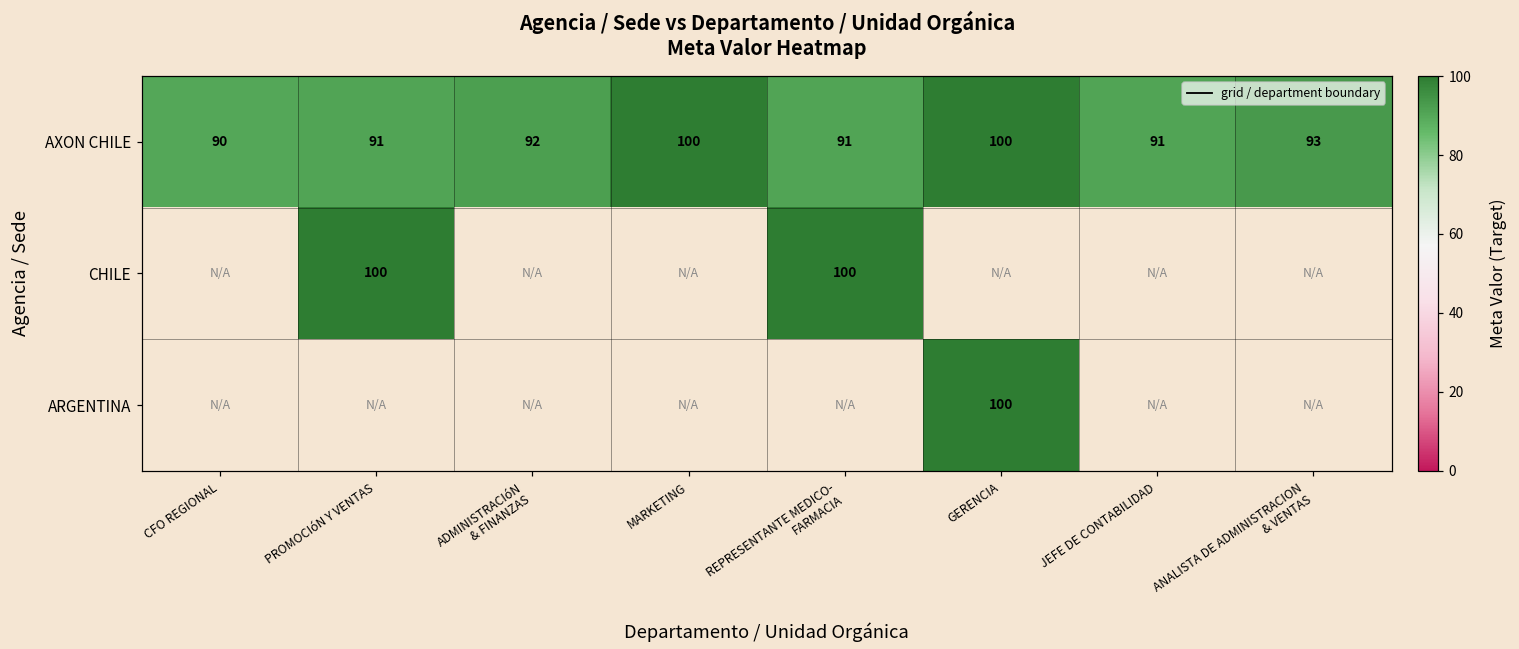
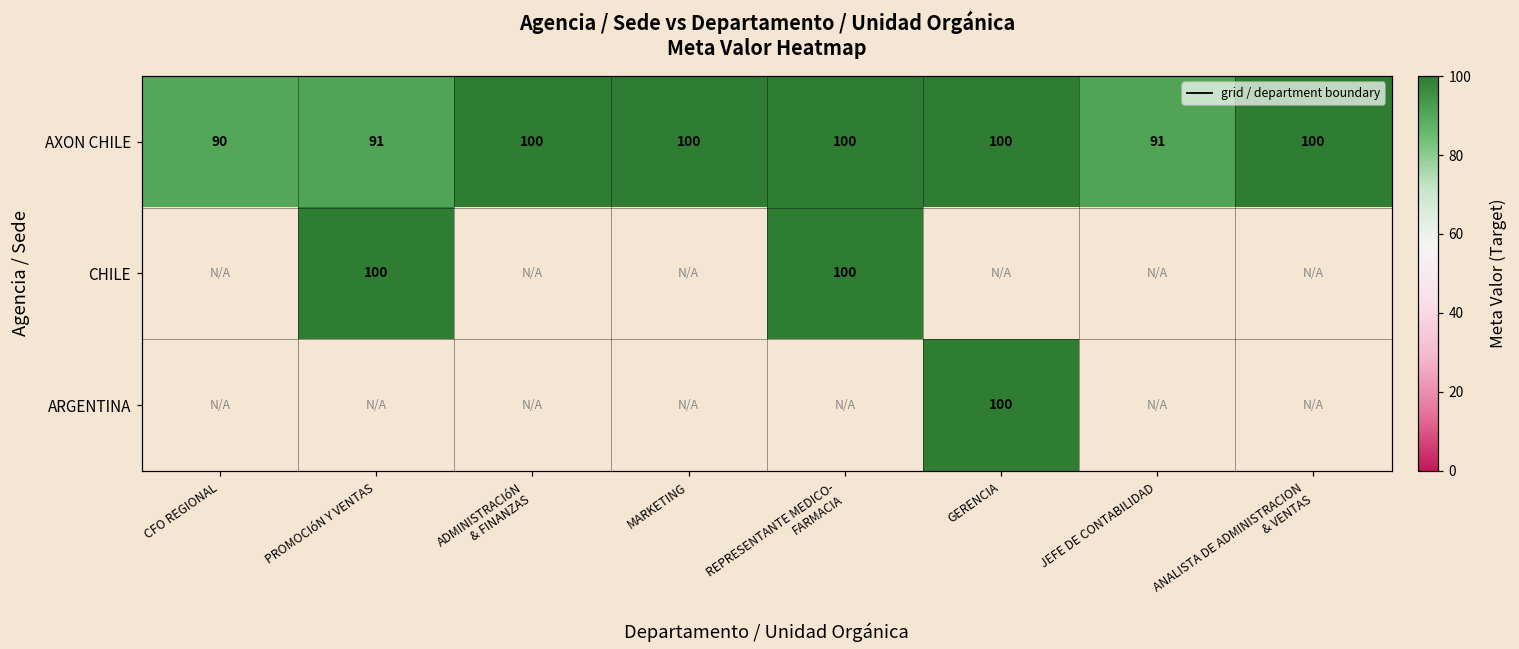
  {
    "AXON CHILE": {
      "CFO REGIONAL": 90,
      "PROMOCIóN Y VENTAS": 91,
-     "ADMINISTRACIóN & FINANZAS": 92,
+     "ADMINISTRACIóN & FINANZAS": 100,
      "MARKETING": 100,
-     "REPRESENTANTE MEDICO- FARMACIA": 91,
+     "REPRESENTANTE MEDICO- FARMACIA": 100,
      "GERENCIA": 100,
      "JEFE DE CONTABILIDAD": 91,
-     "ANALISTA DE ADMINISTRACION & VENTAS": 93
+     "ANALISTA DE ADMINISTRACION & VENTAS": 100
    },
    "CHILE": {
      "PROMOCIóN Y VENTAS": 100,
      "REPRESENTANTE MEDICO- FARMACIA": 100
    },
    "ARGENTINA": {
      "GERENCIA": 100
    }
  }
